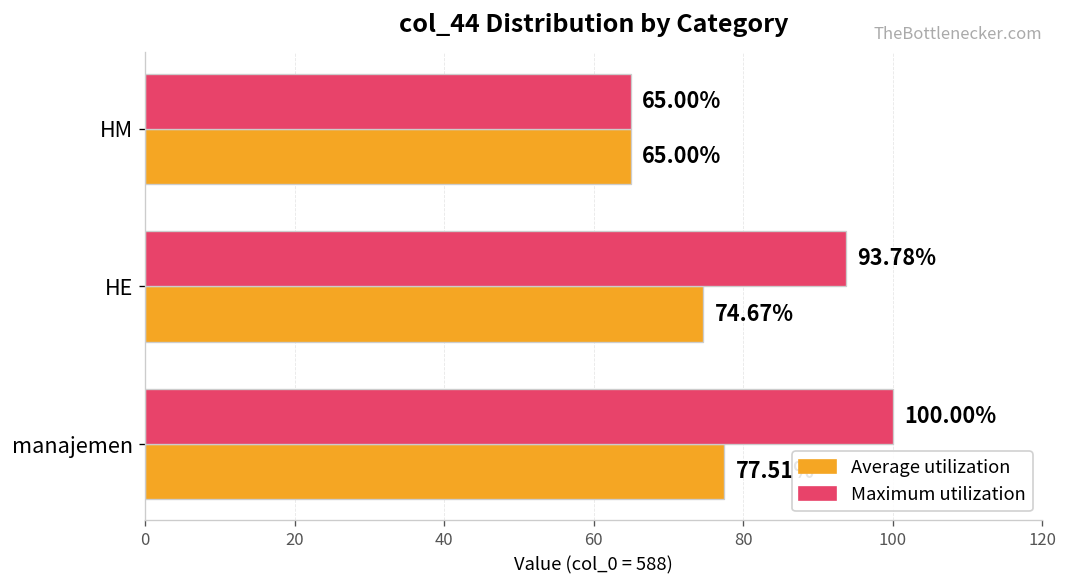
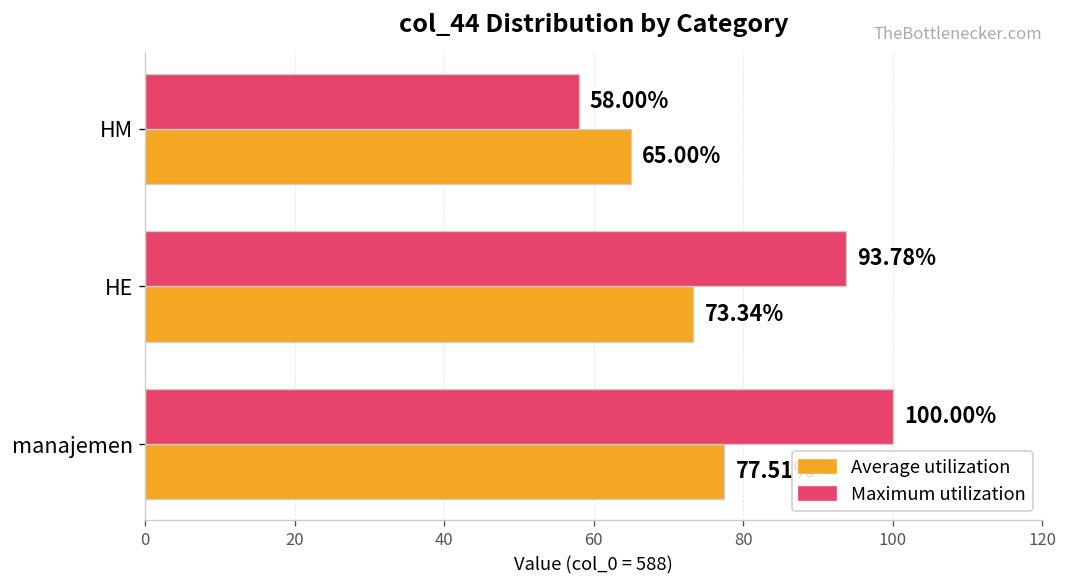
  {
    "Average utilization": {
      "HM": "65.00%",
-     "HE": "74.67%"
+     "HE": "73.34%"
    },
    "Maximum utilization": {
-     "HM": "65.00%",
+     "HM": "58.00%",
      "HE": "93.78%",
      "manajemen": "100.00%"
    }
  }
